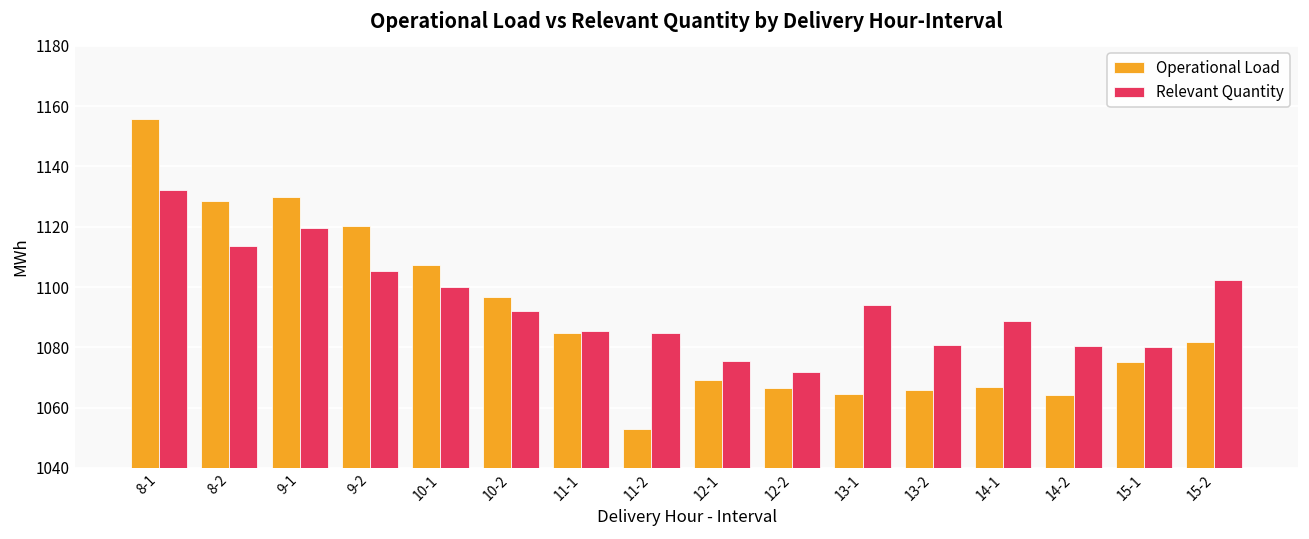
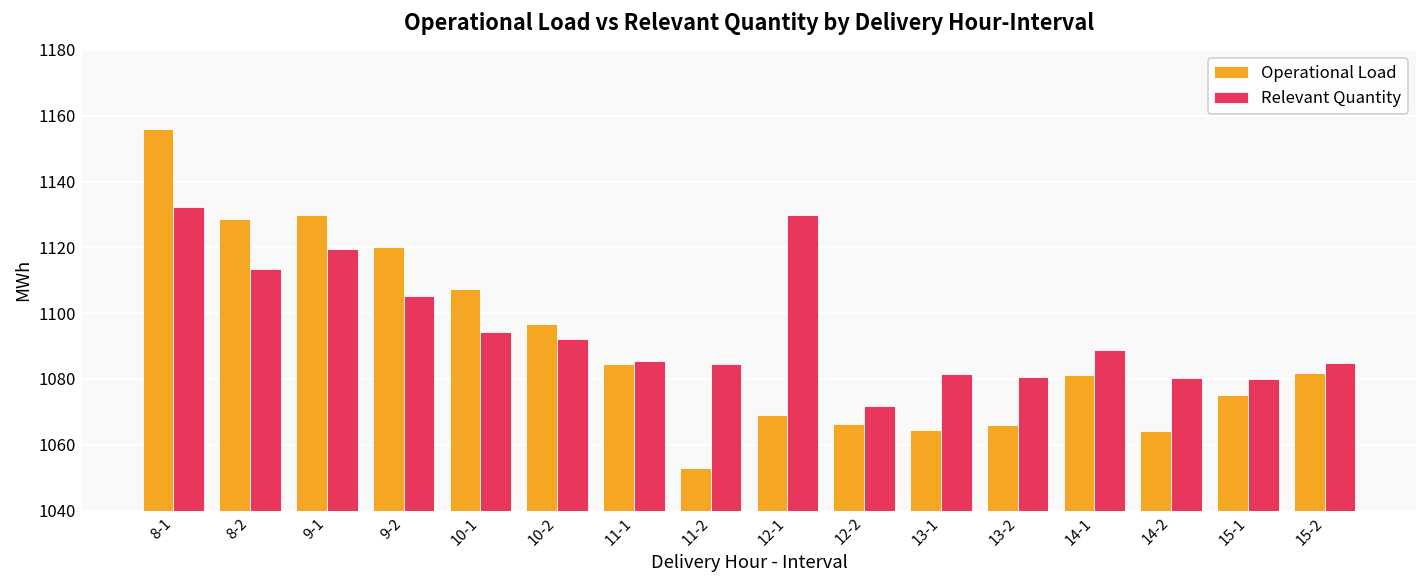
  {
    "Operational Load": {
      "8-1": 1156,
      "8-2": 1129,
      "9-1": 1130,
      "9-2": 1120,
      "10-1": 1107,
      "10-2": 1097,
      "11-1": 1085,
      "11-2": 1053,
      "12-1": 1069,
      "12-2": 1066,
      "13-1": 1065,
      "13-2": 1066,
-     "14-1": 1067,
+     "14-1": 1081,
      "14-2": 1064,
      "15-1": 1075,
      "15-2": 1082
    },
    "Relevant Quantity": {
      "8-1": 1132,
      "8-2": 1113,
      "9-1": 1119,
      "9-2": 1105,
-     "10-1": 1100,
+     "10-1": 1094,
      "10-2": 1092,
      "11-1": 1085,
      "11-2": 1085,
-     "12-1": 1075,
+     "12-1": 1130,
      "12-2": 1072,
-     "13-1": 1094,
+     "13-1": 1081,
      "13-2": 1081,
      "14-1": 1089,
      "14-2": 1080,
      "15-1": 1080,
-     "15-2": 1102
+     "15-2": 1085
    }
  }
